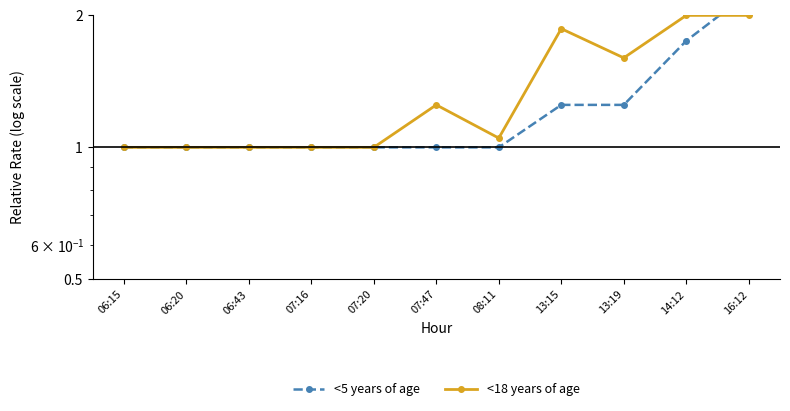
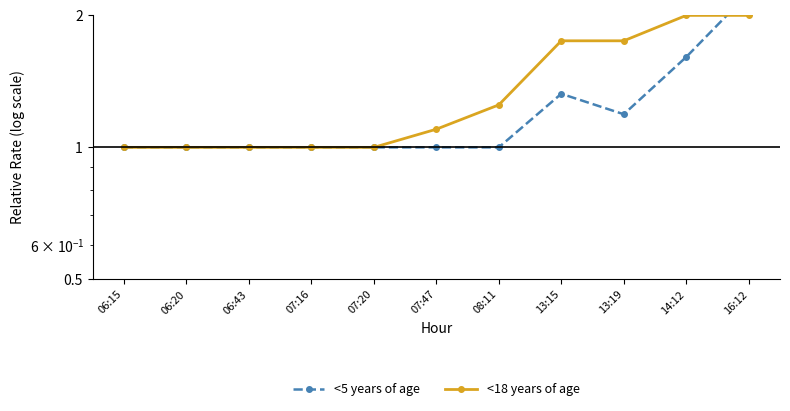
  {
    "<5 years of age": {
      "07:47": 1.00,
      "08:11": 1.00,
-     "13:15": 1.25,
-     "13:19": 1.25,
-     "14:12": 1.75
+     "13:15": 1.33,
+     "13:19": 1.19,
+     "14:12": 1.61
    },
    "<18 years of age": {
-     "07:47": 1.25,
-     "08:11": 1.05,
-     "13:15": 1.87,
-     "13:19": 1.60,
+     "07:47": 1.10,
+     "08:11": 1.25,
+     "13:15": 1.75,
+     "13:19": 1.75,
      "14:12": 2.0,
      "16:12": 2.0
    }
  }
